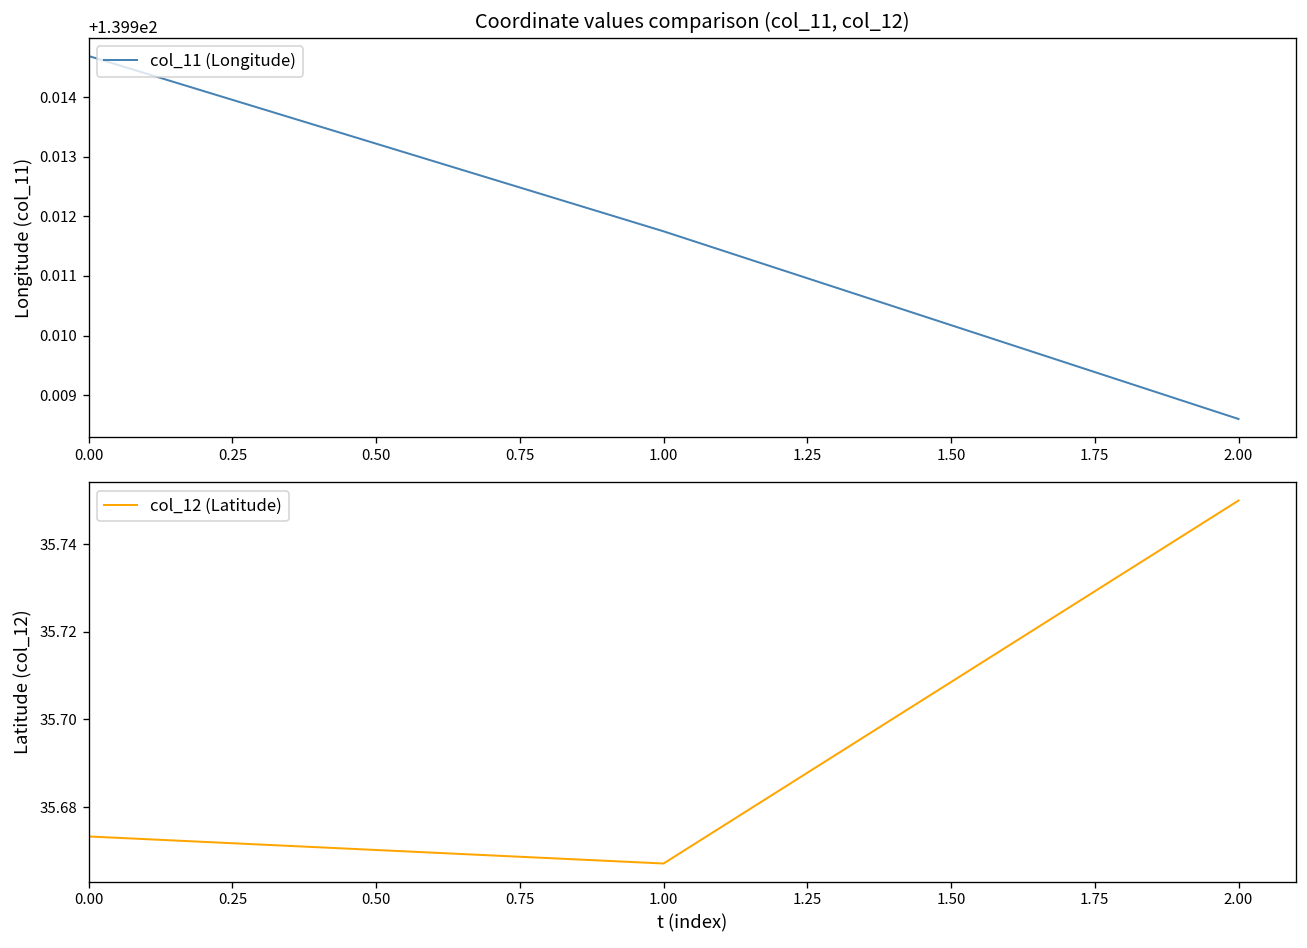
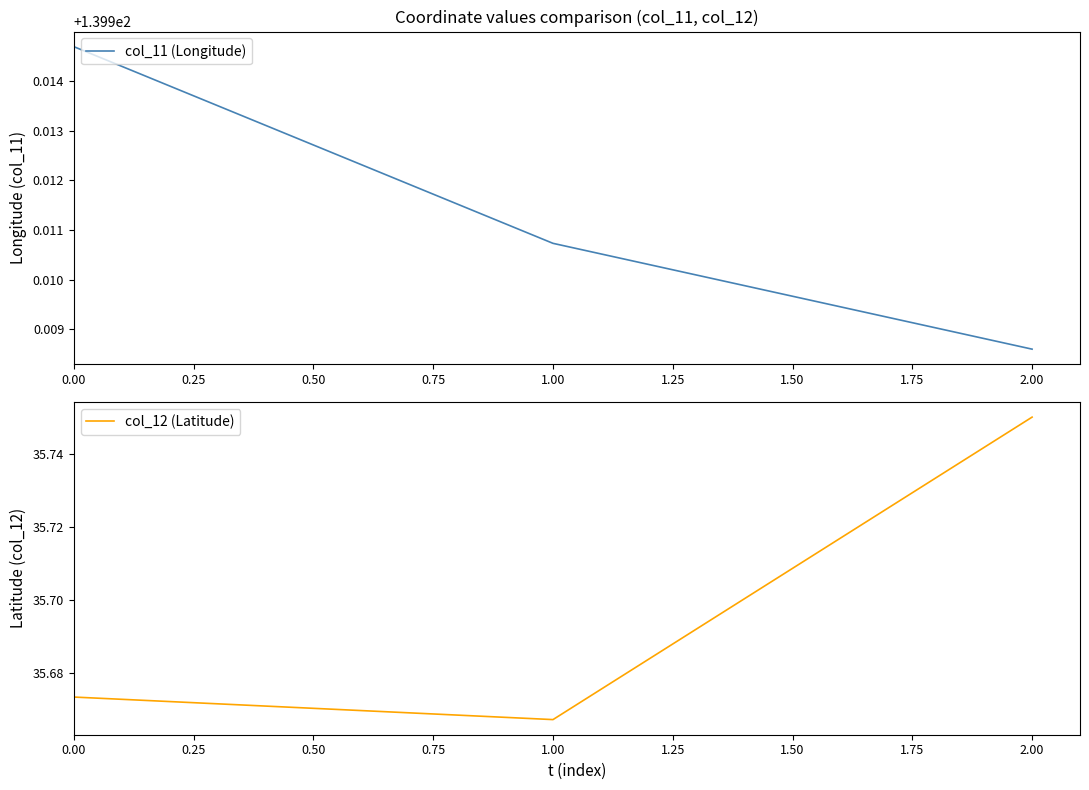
  {
    "Coordinate values comparison (col_11, col_12)": {
      "0.00": 139.9147,
-     "1.00": 139.9117,
+     "1.00": 139.9107,
      "2.00": 139.9086
    }
  }
